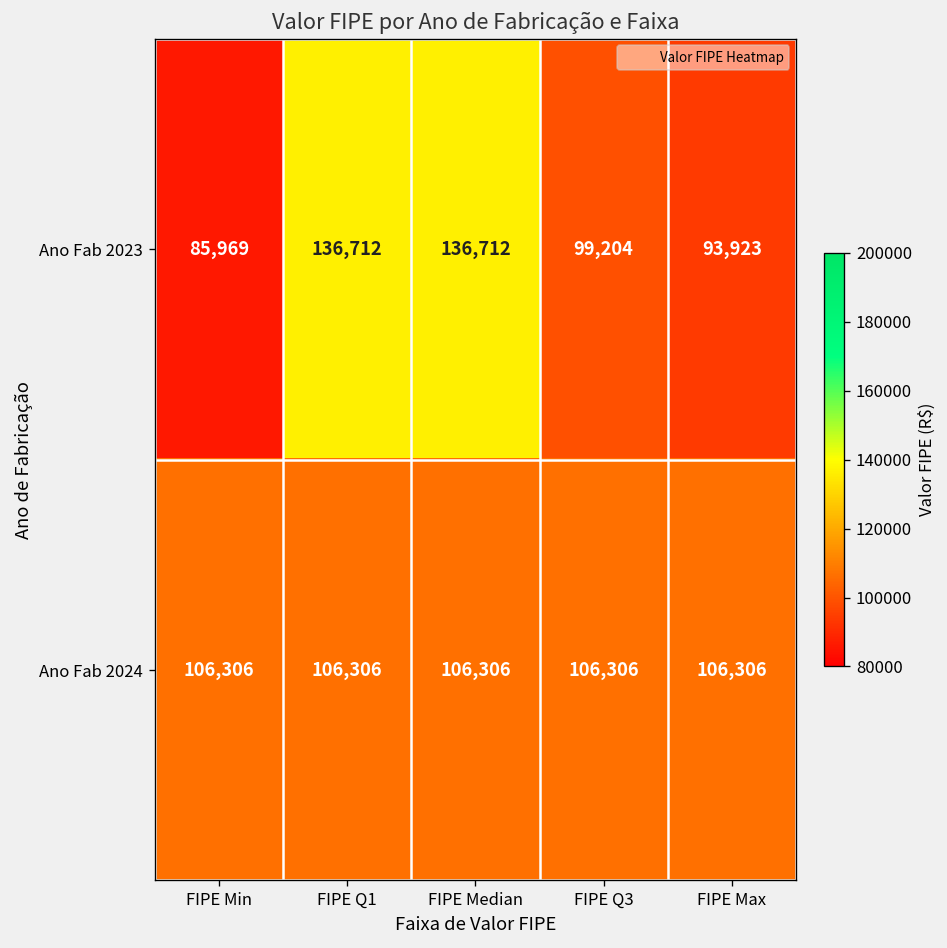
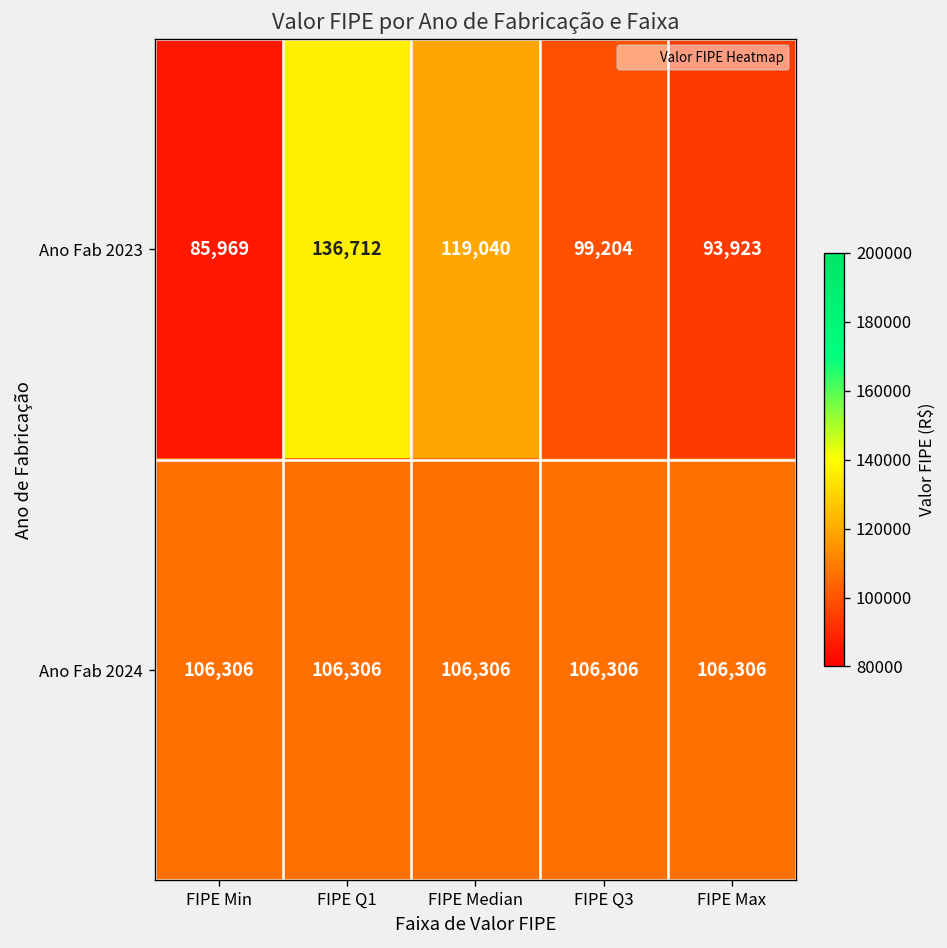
  {
    "Ano Fab 2023": {
      "FIPE Min": "85,969",
      "FIPE Q1": "136,712",
-     "FIPE Median": "136,712",
+     "FIPE Median": "119,040",
      "FIPE Q3": "99,204",
      "FIPE Max": "93,923"
    },
    "Ano Fab 2024": {
      "FIPE Min": "106,306",
      "FIPE Q1": "106,306",
      "FIPE Median": "106,306",
      "FIPE Q3": "106,306",
      "FIPE Max": "106,306"
    }
  }
